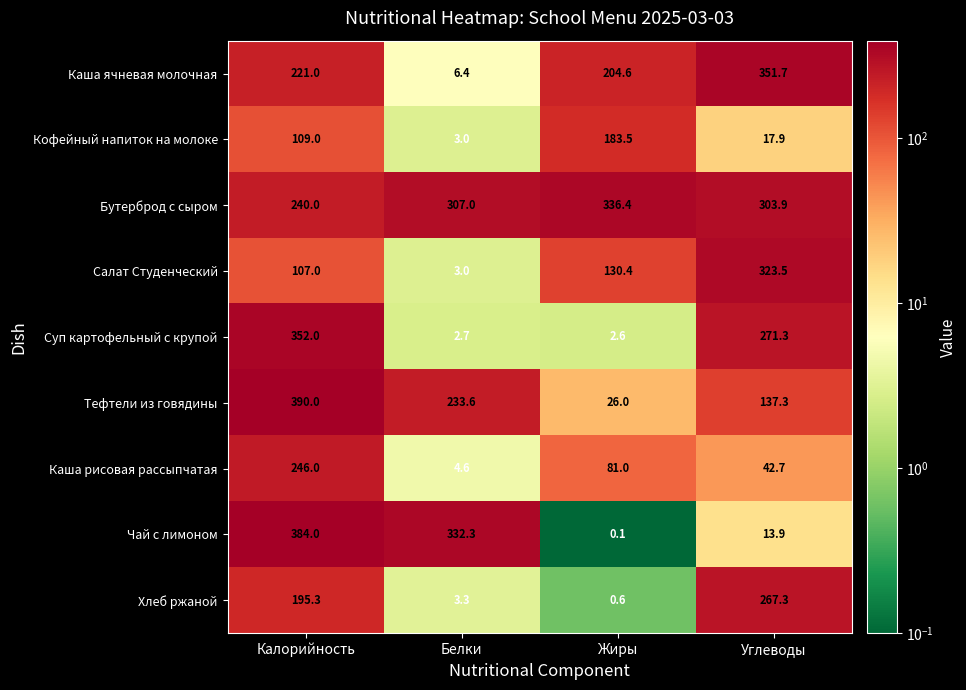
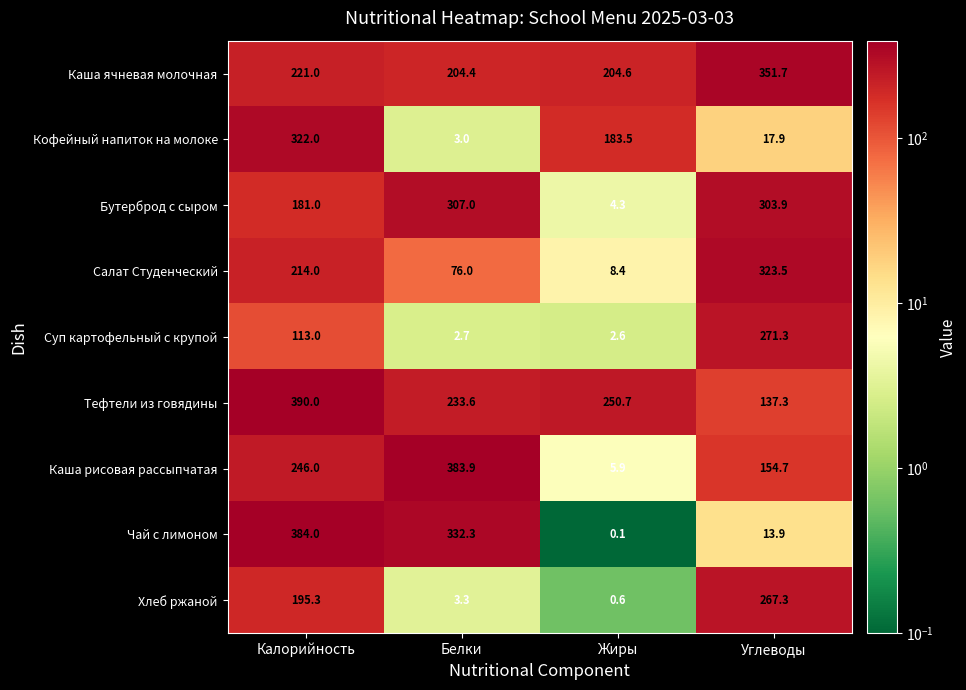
  {
    "Каша ячневая молочная": {
      "Калорийность": 221.0,
-     "Белки": 6.4,
+     "Белки": 204.4,
      "Жиры": 204.6,
      "Углеводы": 351.7
    },
    "Кофейный напиток на молоке": {
-     "Калорийность": 109.0,
+     "Калорийность": 322.0,
      "Белки": 3.0,
      "Жиры": 183.5,
      "Углеводы": 17.9
    },
    "Бутерброд с сыром": {
-     "Калорийность": 240.0,
+     "Калорийность": 181.0,
      "Белки": 307.0,
-     "Жиры": 336.4,
+     "Жиры": 4.3,
      "Углеводы": 303.9
    },
    "Салат Студенческий": {
-     "Калорийность": 107.0,
-     "Белки": 3.0,
-     "Жиры": 130.4,
+     "Калорийность": 214.0,
+     "Белки": 76.0,
+     "Жиры": 8.4,
      "Углеводы": 323.5
    },
    "Суп картофельный с крупой": {
-     "Калорийность": 352.0,
+     "Калорийность": 113.0,
      "Белки": 2.7,
      "Жиры": 2.6,
      "Углеводы": 271.3
    },
    "Тефтели из говядины": {
      "Калорийность": 390.0,
      "Белки": 233.6,
-     "Жиры": 26.0,
+     "Жиры": 250.7,
      "Углеводы": 137.3
    },
    "Каша рисовая рассыпчатая": {
      "Калорийность": 246.0,
-     "Белки": 4.6,
-     "Жиры": 81.0,
-     "Углеводы": 42.7
+     "Белки": 383.9,
+     "Жиры": 5.9,
+     "Углеводы": 154.7
    },
    "Чай с лимоном": {
      "Калорийность": 384.0,
      "Белки": 332.3,
      "Жиры": 0.1,
      "Углеводы": 13.9
    },
    "Хлеб ржаной": {
      "Калорийность": 195.3,
      "Белки": 3.3,
      "Жиры": 0.6,
      "Углеводы": 267.3
    }
  }
